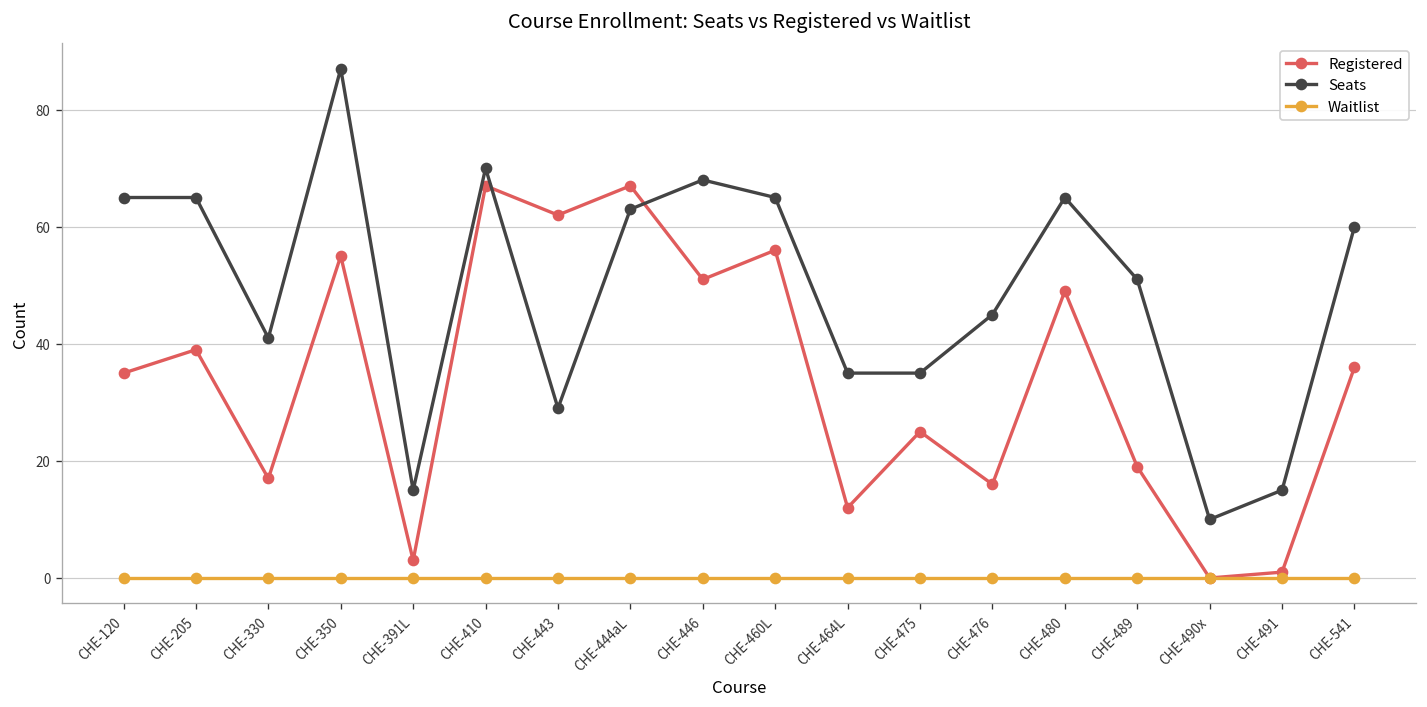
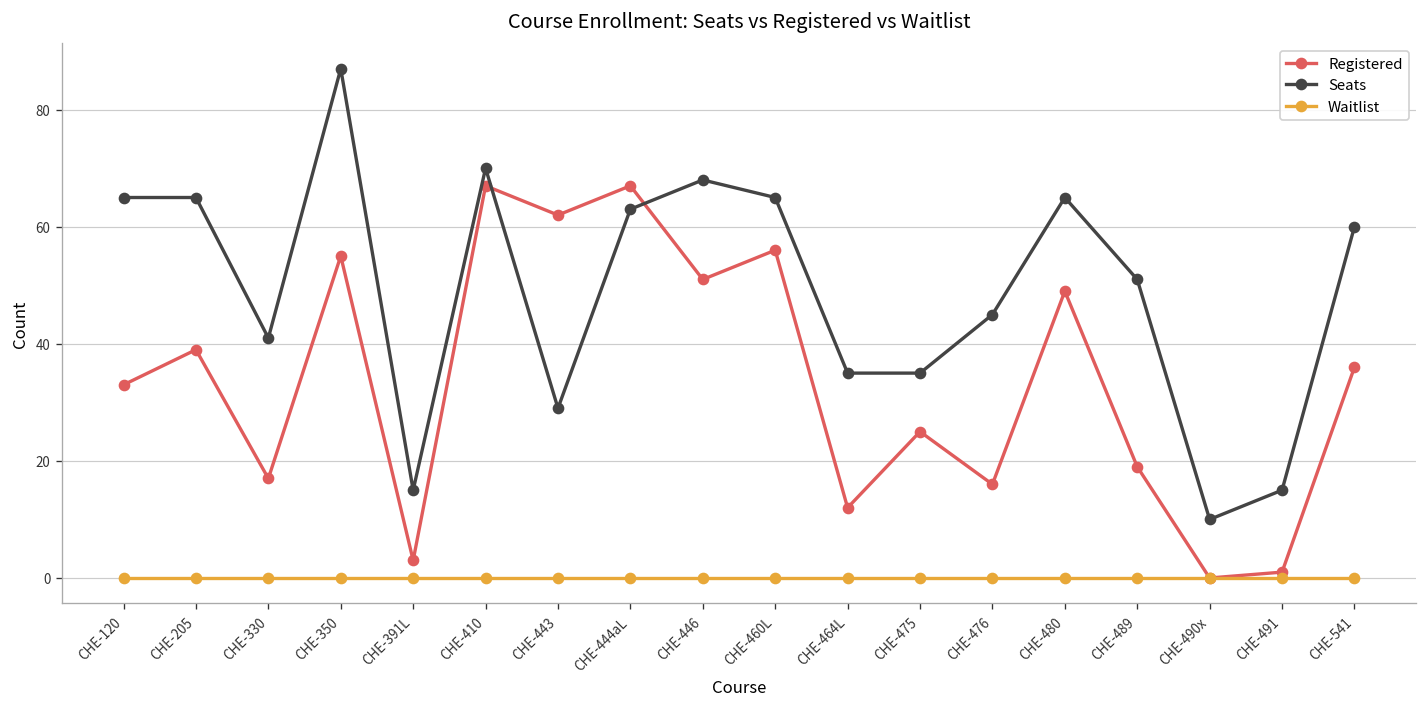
  {
    "Registered": {
-     "CHE-120": 35,
+     "CHE-120": 33,
      "CHE-205": 39,
      "CHE-330": 17,
      "CHE-350": 55,
      "CHE-391L": 3,
      "CHE-410": 67,
      "CHE-443": 62,
      "CHE-444aL": 67,
      "CHE-446": 51,
      "CHE-460L": 56,
      "CHE-464L": 12,
      "CHE-475": 25,
      "CHE-476": 16,
      "CHE-480": 49,
      "CHE-489": 19,
      "CHE-491": 1,
      "CHE-541": 36
    },
    "Seats": {
      "CHE-120": 65,
      "CHE-205": 65,
      "CHE-330": 41,
      "CHE-350": 87,
      "CHE-391L": 15,
      "CHE-410": 70,
      "CHE-443": 29,
      "CHE-444aL": 63,
      "CHE-446": 68,
      "CHE-460L": 65,
      "CHE-464L": 35,
      "CHE-475": 35,
      "CHE-476": 45,
      "CHE-480": 65,
      "CHE-489": 51,
      "CHE-490x": 10,
      "CHE-491": 15,
      "CHE-541": 60
    },
    "Waitlist": {
      "CHE-120": 0,
      "CHE-205": 0,
      "CHE-330": 0,
      "CHE-350": 0,
      "CHE-391L": 0,
      "CHE-410": 0,
      "CHE-443": 0,
      "CHE-444aL": 0,
      "CHE-446": 0,
      "CHE-460L": 0,
      "CHE-464L": 0,
      "CHE-475": 0,
      "CHE-476": 0,
      "CHE-480": 0,
      "CHE-489": 0,
      "CHE-491": 0,
      "CHE-541": 0
    }
  }
